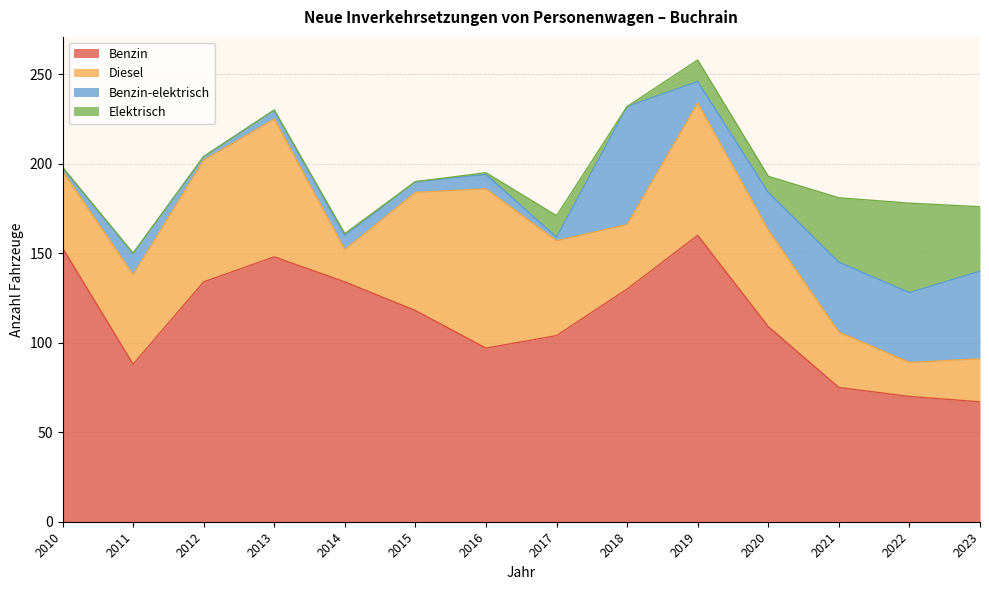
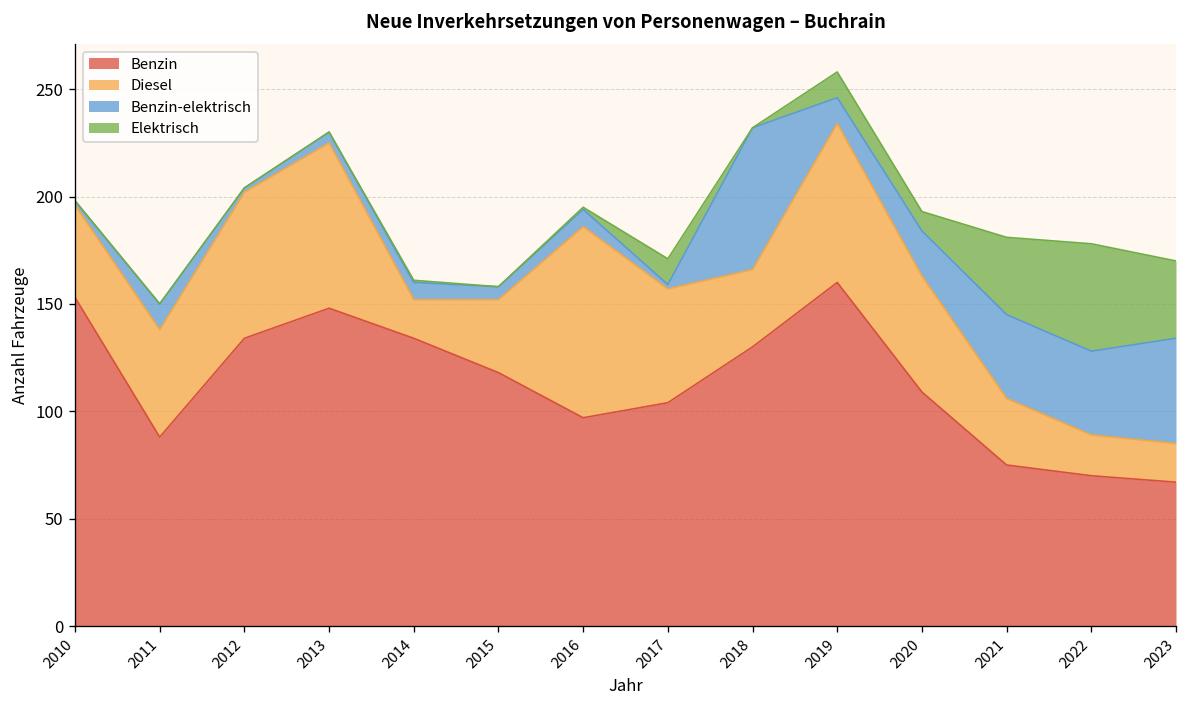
  {
    "Benzin": {
      "2010": 153,
      "2011": 88,
      "2012": 134,
      "2013": 148,
      "2014": 134,
      "2015": 118,
      "2016": 97,
      "2017": 104,
      "2018": 130,
      "2019": 160,
      "2020": 109,
      "2021": 75,
      "2022": 70,
      "2023": 67
    },
    "Diesel": {
      "2010": 43,
      "2011": 50,
      "2012": 68,
      "2013": 77,
      "2014": 18,
-     "2015": 66,
+     "2015": 34,
      "2016": 89,
      "2017": 53,
      "2018": 36,
      "2019": 74,
      "2020": 54,
      "2021": 31,
      "2022": 19,
-     "2023": 24
+     "2023": 18
    },
    "Benzin-elektrisch": {
      "2017": 2,
      "2019": 12,
      "2020": 21,
      "2021": 39,
      "2022": 39,
      "2023": 49
    },
    "Elektrisch": {
      "2017": 12,
      "2019": 12,
      "2020": 9,
      "2021": 36,
      "2022": 50,
      "2023": 36
    }
  }
